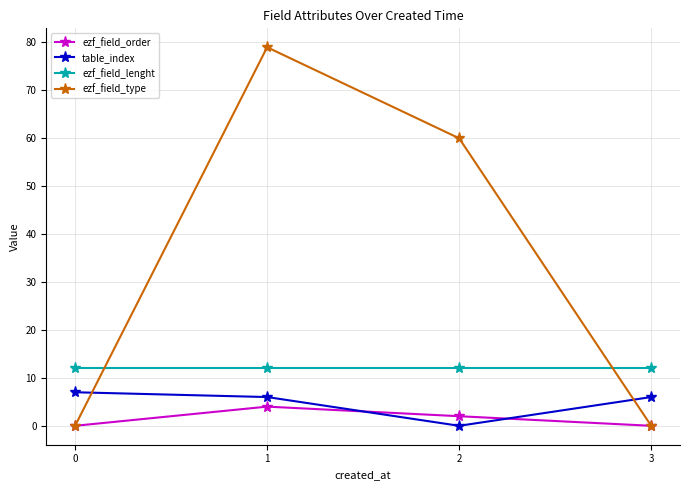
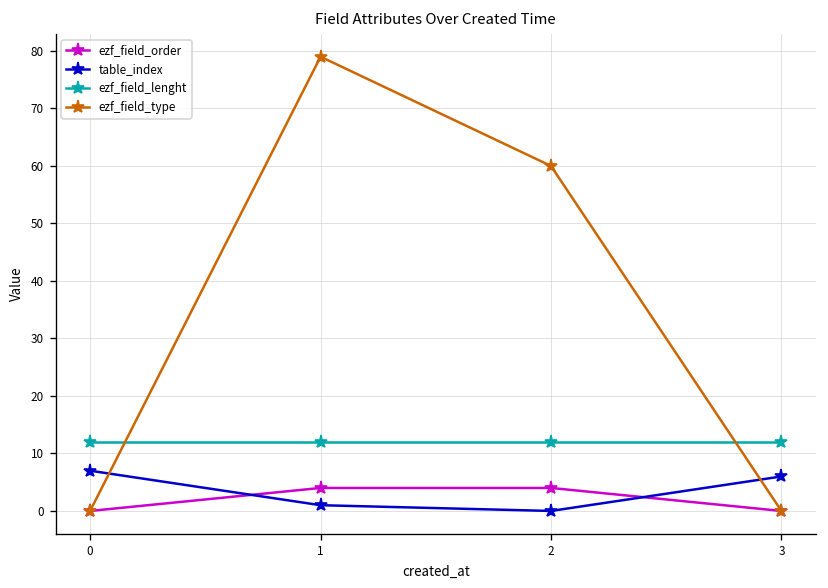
  {
    "ezf_field_order": {
      "1": 4,
-     "2": 2
+     "2": 4
    },
    "table_index": {
      "0": 7,
-     "1": 6,
+     "1": 1,
      "2": 0,
      "3": 6
    },
    "ezf_field_lenght": {
      "0": 12,
      "1": 12,
      "2": 12,
      "3": 12
    },
    "ezf_field_type": {
      "1": 79,
      "2": 60
    }
  }
